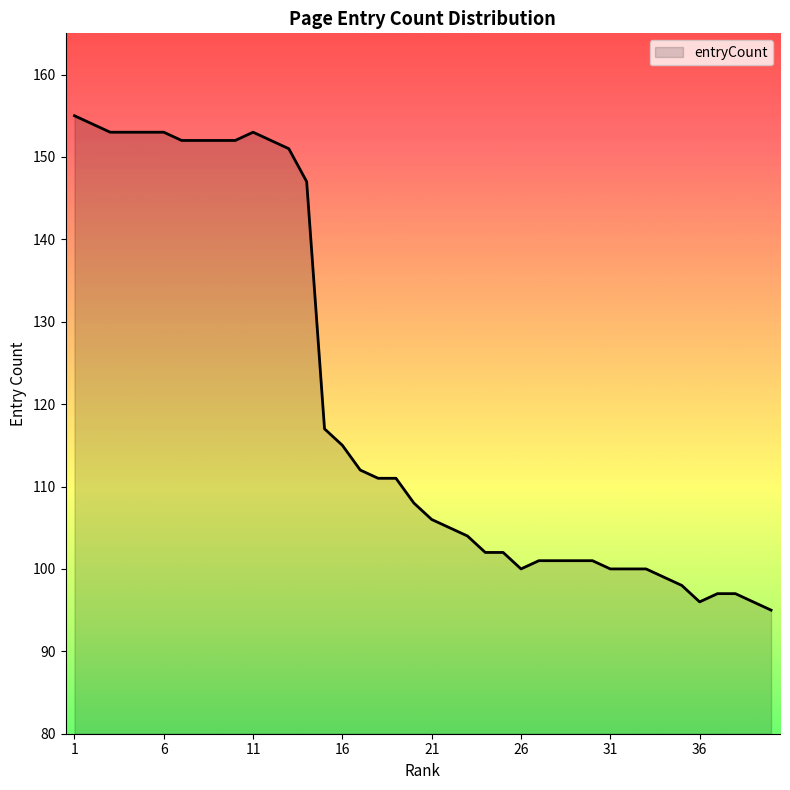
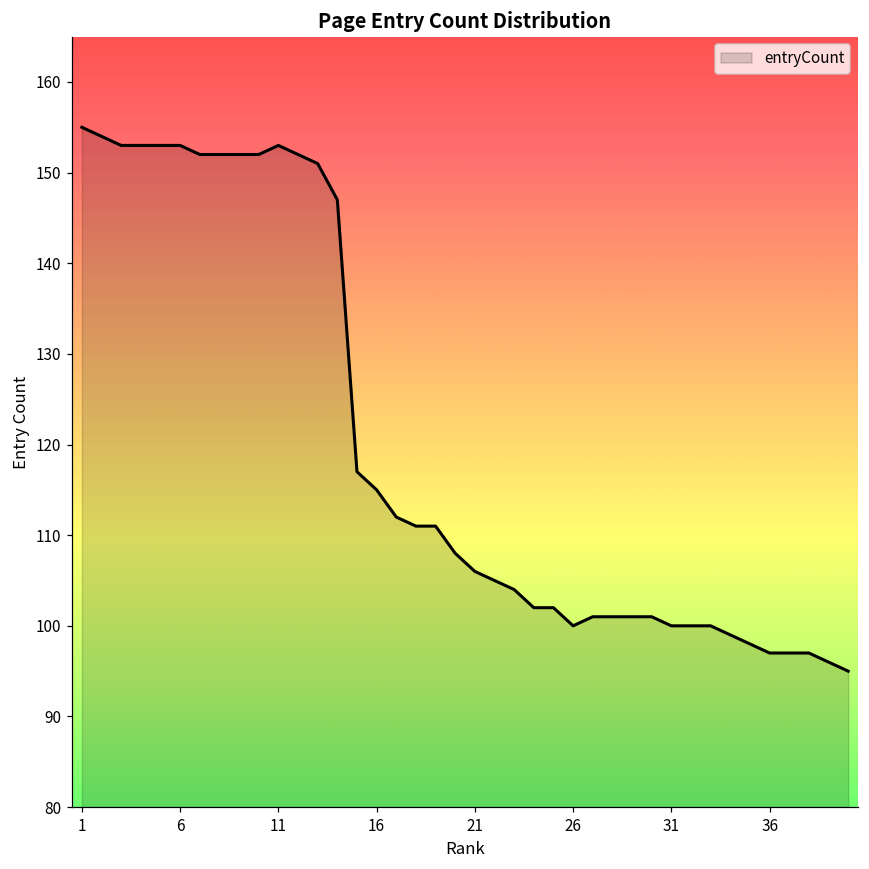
  {
    "1": 155,
    "6": 153,
    "11": 153,
    "16": 115,
    "21": 106,
    "26": 100,
    "31": 100,
-   "36": 96
+   "36": 97
  }
